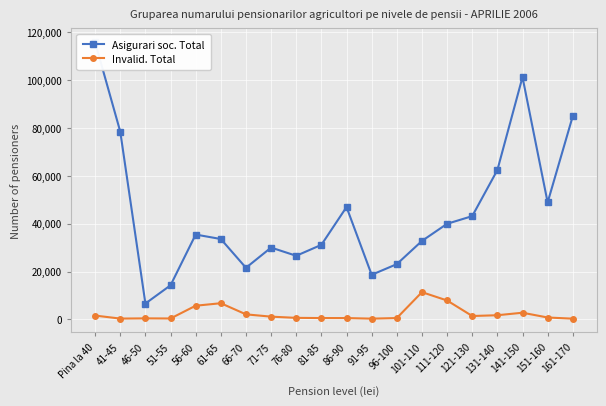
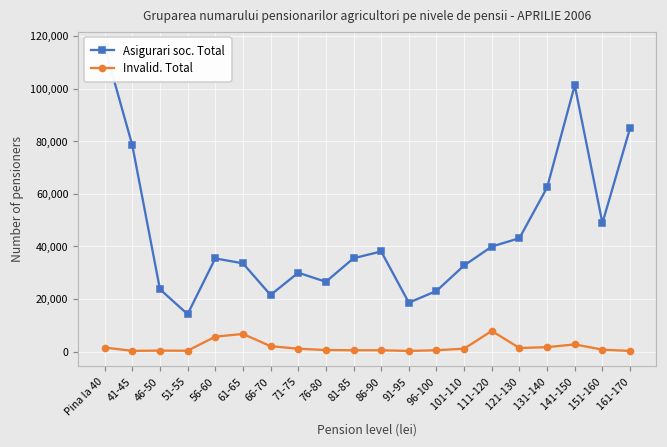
  {
    "Asigurari soc. Total": {
      "41-45": "78,000",
-     "46-50": "7,000",
+     "46-50": "24,000",
      "51-55": "14,000",
      "56-60": "35,000",
      "61-65": "34,000",
      "66-70": "22,000",
      "71-75": "30,000",
      "76-80": "27,000",
-     "81-85": "31,000",
-     "86-90": "47,000",
+     "81-85": "36,000",
+     "86-90": "38,000",
      "91-95": "19,000",
      "96-100": "23,000",
      "101-110": "33,000",
      "111-120": "40,000",
      "121-130": "43,000",
      "131-140": "62,000",
      "141-150": "101,000",
      "151-160": "49,000",
      "161-170": "85,000"
    },
    "Invalid. Total": {
      "Pina la 40": "2,000",
      "41-45": "0",
      "46-50": "0",
      "51-55": "0",
      "56-60": "6,000",
      "61-65": "7,000",
      "66-70": "2,000",
      "71-75": "1,000",
      "76-80": "1,000",
      "81-85": "1,000",
      "86-90": "1,000",
      "91-95": "0",
      "96-100": "1,000",
-     "101-110": "11,000",
+     "101-110": "1,000",
      "111-120": "8,000",
      "121-130": "1,000",
      "131-140": "2,000",
      "141-150": "3,000",
      "151-160": "1,000",
      "161-170": "0"
    }
  }
